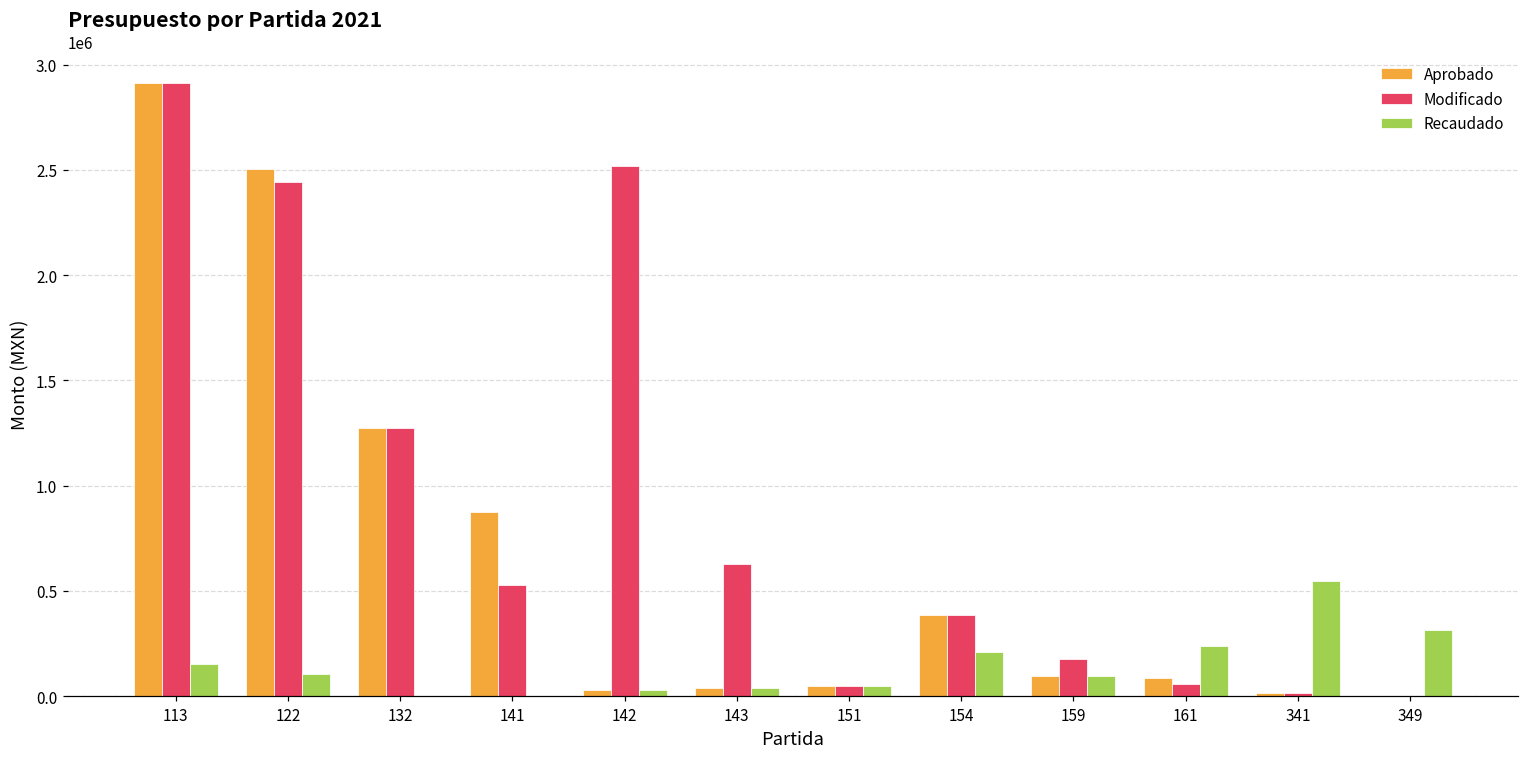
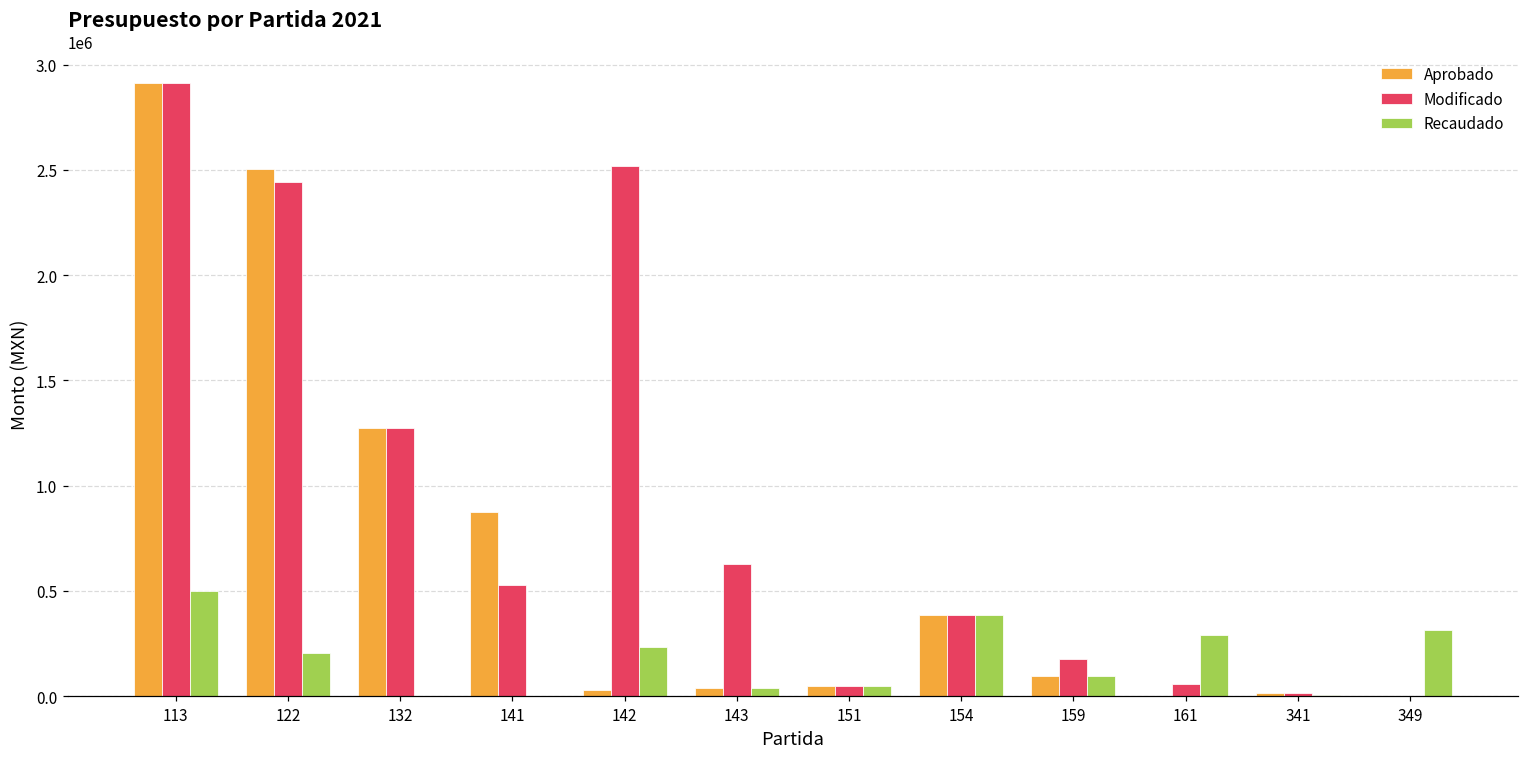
  {
    "Aprobado": {
      "113": 2910000,
      "122": 2500000,
      "132": 1280000,
      "141": 880000,
      "142": 30000,
      "143": 40000,
      "151": 50000,
      "154": 380000,
      "159": 100000,
-     "161": 90000
+     "161": 0
    },
    "Modificado": {
      "113": 2910000,
      "122": 2440000,
      "132": 1280000,
      "141": 530000,
      "142": 2520000,
      "143": 630000,
      "151": 50000,
      "154": 380000,
      "159": 170000,
      "161": 60000
    },
    "Recaudado": {
-     "113": 150000,
-     "122": 110000,
+     "113": 500000,
+     "122": 200000,
      "132": 0,
      "141": 0,
-     "142": 30000,
+     "142": 240000,
      "143": 40000,
      "151": 50000,
-     "154": 210000,
+     "154": 380000,
      "159": 100000,
-     "161": 240000,
-     "341": 550000,
+     "161": 290000,
+     "341": 10000,
      "349": 320000
    }
  }
